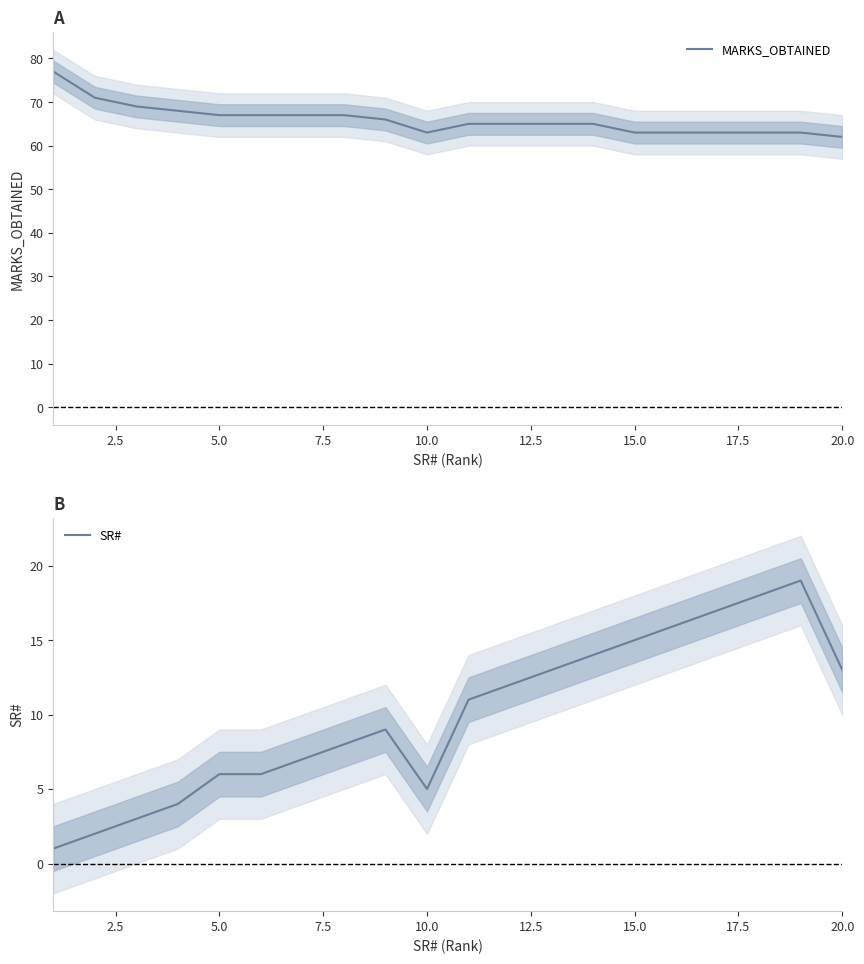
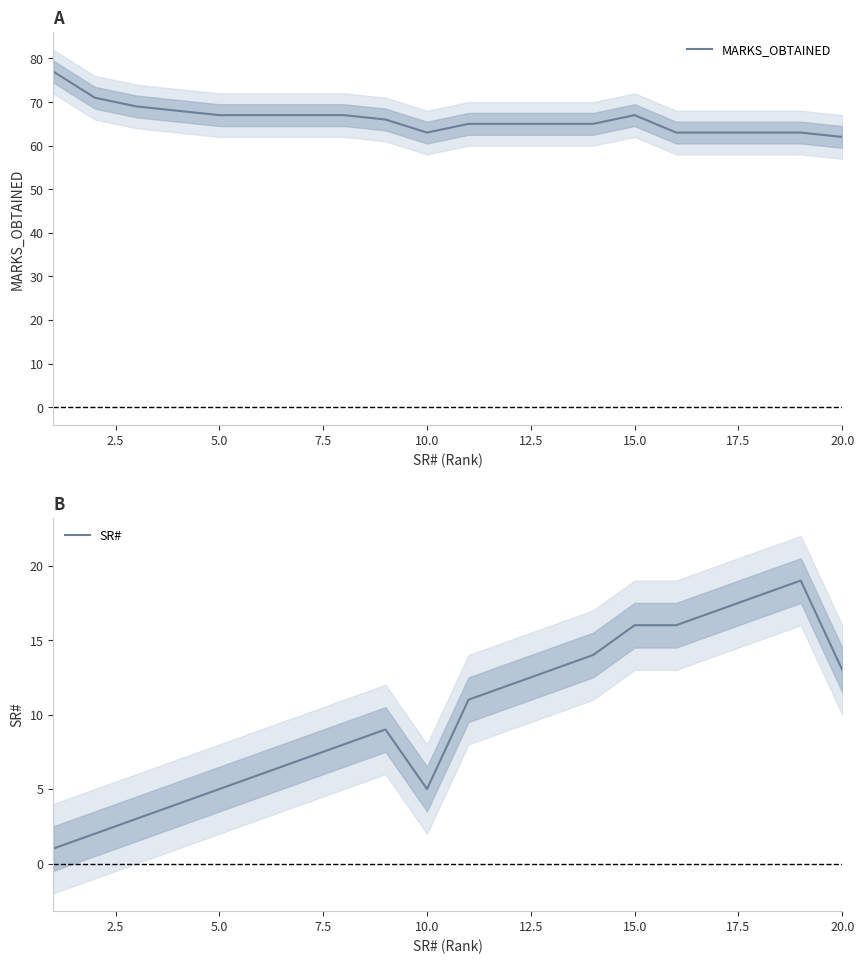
  {
    "A": {
      "MARKS_OBTAINED": {
        "5.0": 67,
        "10.0": 63,
-       "15.0": 63,
+       "15.0": 67,
        "20.0": 62
      }
    },
    "B": {
      "SR#": {
-       "5.0": 6,
+       "5.0": 5,
        "10.0": 5,
-       "15.0": 15,
+       "15.0": 16,
        "20.0": 13
      }
    }
  }
